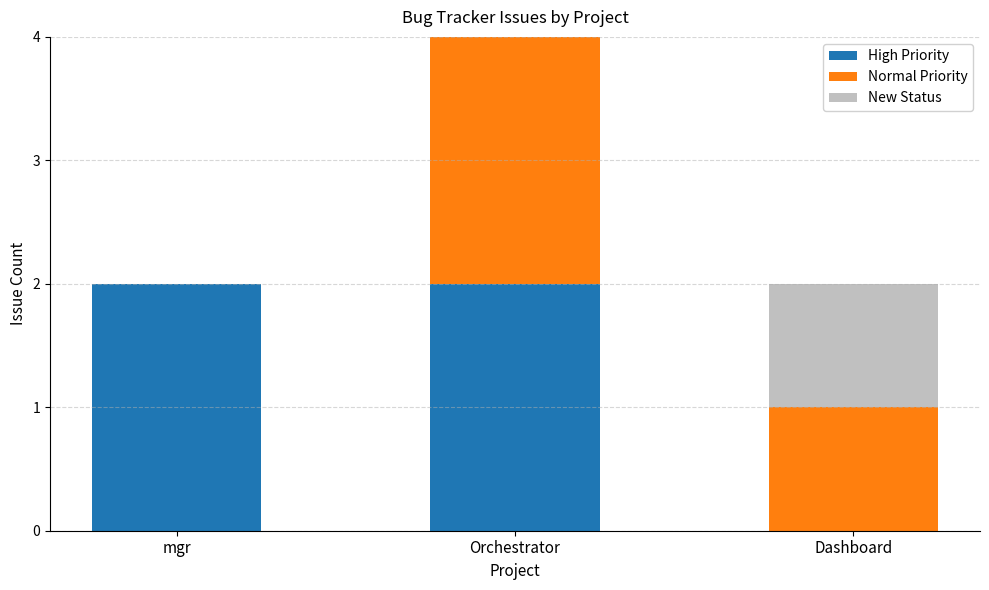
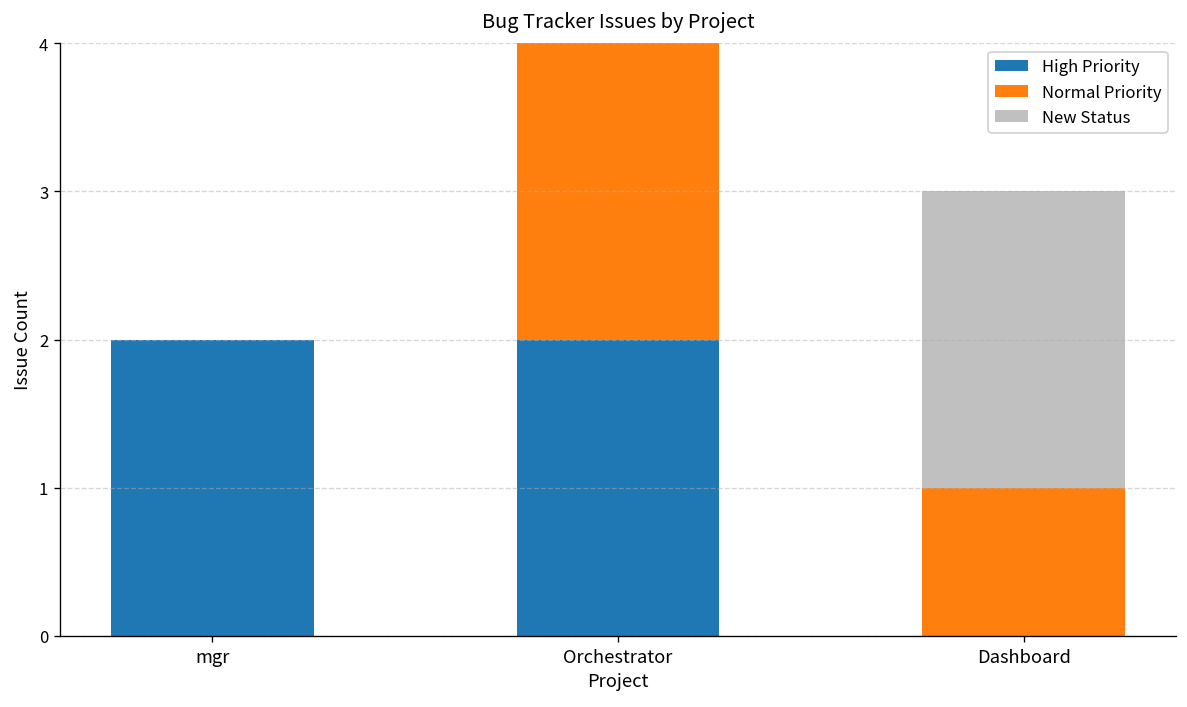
  {
    "High Priority": {
      "mgr": 2,
      "Orchestrator": 2,
      "Dashboard": 0
    },
    "New Status": {
      "mgr": 0,
      "Orchestrator": 0,
-     "Dashboard": 1
+     "Dashboard": 2
    }
  }
